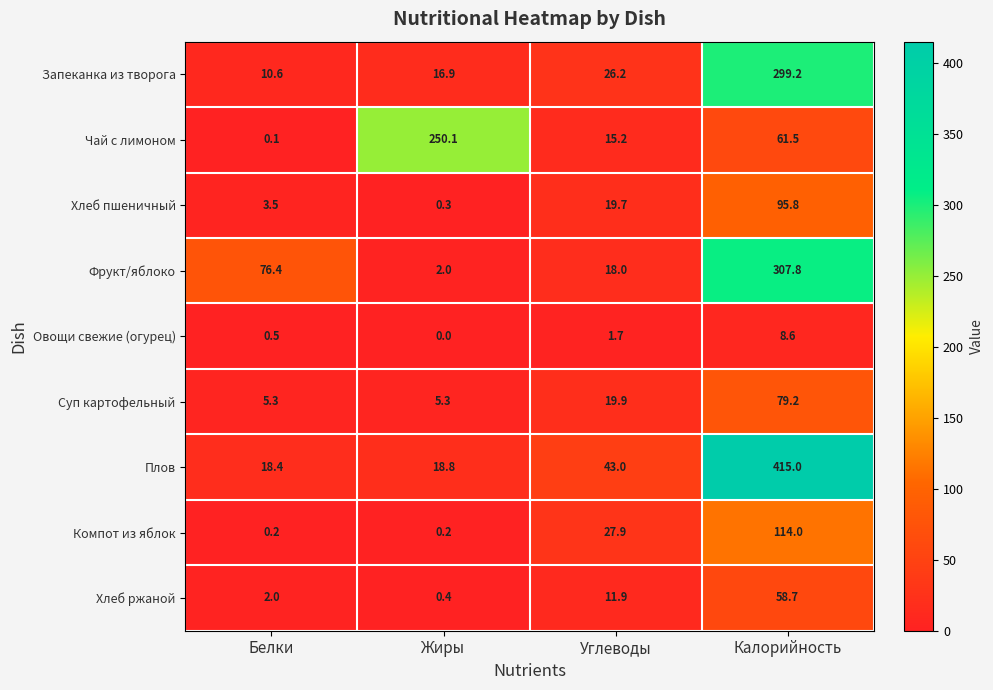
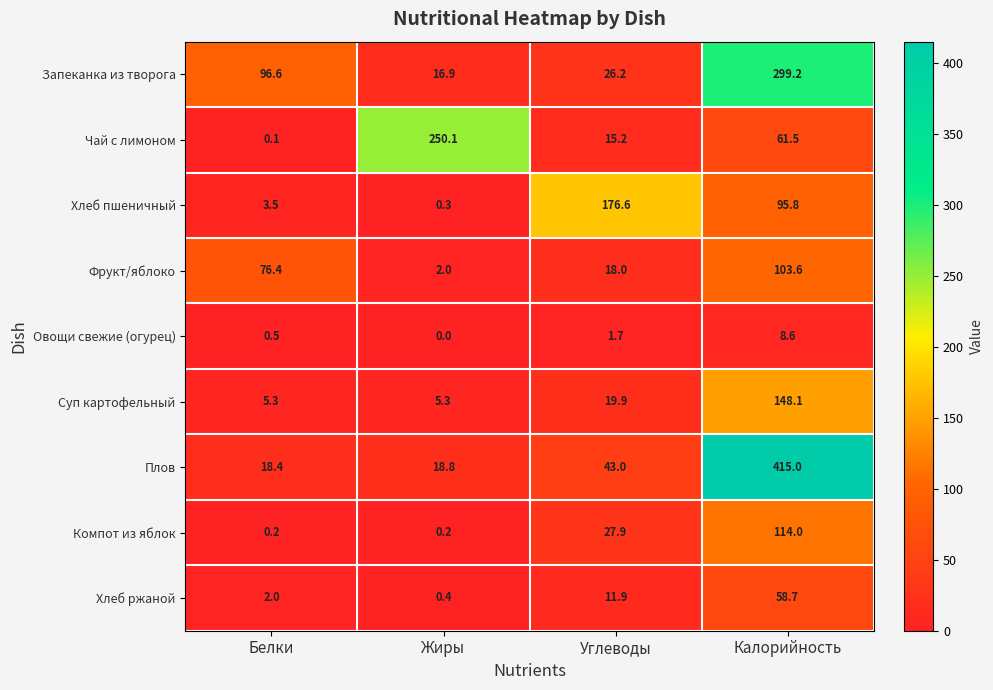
  {
    "Запеканка из творога": {
-     "Белки": 10.6,
+     "Белки": 96.6,
      "Жиры": 16.9,
      "Углеводы": 26.2,
      "Калорийность": 299.2
    },
    "Чай с лимоном": {
      "Белки": 0.1,
      "Жиры": 250.1,
      "Углеводы": 15.2,
      "Калорийность": 61.5
    },
    "Хлеб пшеничный": {
      "Белки": 3.5,
      "Жиры": 0.3,
-     "Углеводы": 19.7,
+     "Углеводы": 176.6,
      "Калорийность": 95.8
    },
    "Фрукт/яблоко": {
      "Белки": 76.4,
      "Жиры": 2.0,
      "Углеводы": 18.0,
-     "Калорийность": 307.8
+     "Калорийность": 103.6
    },
    "Овощи свежие (огурец)": {
      "Белки": 0.5,
      "Жиры": 0.0,
      "Углеводы": 1.7,
      "Калорийность": 8.6
    },
    "Суп картофельный": {
      "Белки": 5.3,
      "Жиры": 5.3,
      "Углеводы": 19.9,
-     "Калорийность": 79.2
+     "Калорийность": 148.1
    },
    "Плов": {
      "Белки": 18.4,
      "Жиры": 18.8,
      "Углеводы": 43.0,
      "Калорийность": 415.0
    },
    "Компот из яблок": {
      "Белки": 0.2,
      "Жиры": 0.2,
      "Углеводы": 27.9,
      "Калорийность": 114.0
    },
    "Хлеб ржаной": {
      "Белки": 2.0,
      "Жиры": 0.4,
      "Углеводы": 11.9,
      "Калорийность": 58.7
    }
  }
